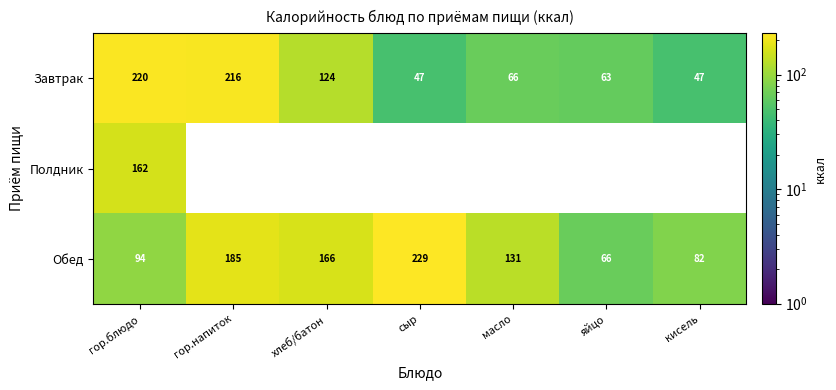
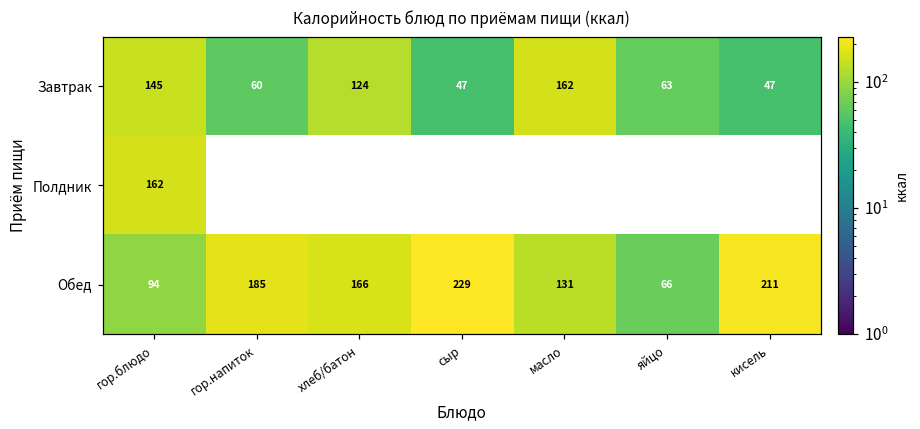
  {
    "Завтрак": {
-     "гор.блюдо": 220,
-     "гор.напиток": 216,
+     "гор.блюдо": 145,
+     "гор.напиток": 60,
      "хлеб/батон": 124,
      "сыр": 47,
-     "масло": 66,
+     "масло": 162,
      "яйцо": 63,
      "кисель": 47
    },
    "Полдник": {
      "гор.блюдо": 162
    },
    "Обед": {
      "гор.блюдо": 94,
      "гор.напиток": 185,
      "хлеб/батон": 166,
      "сыр": 229,
      "масло": 131,
      "яйцо": 66,
-     "кисель": 82
+     "кисель": 211
    }
  }
